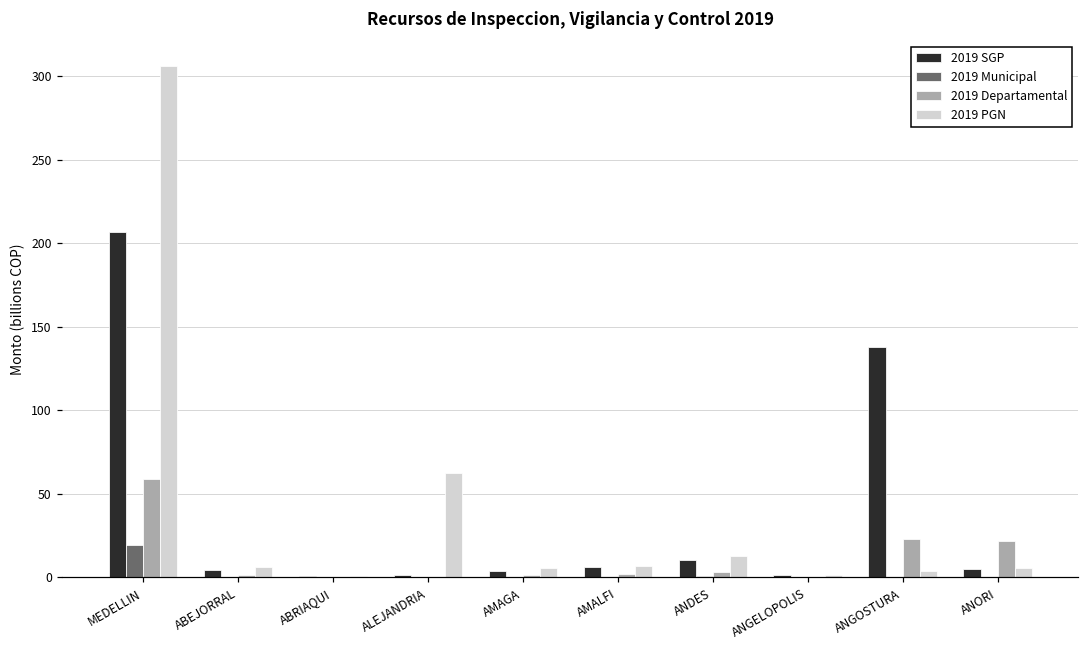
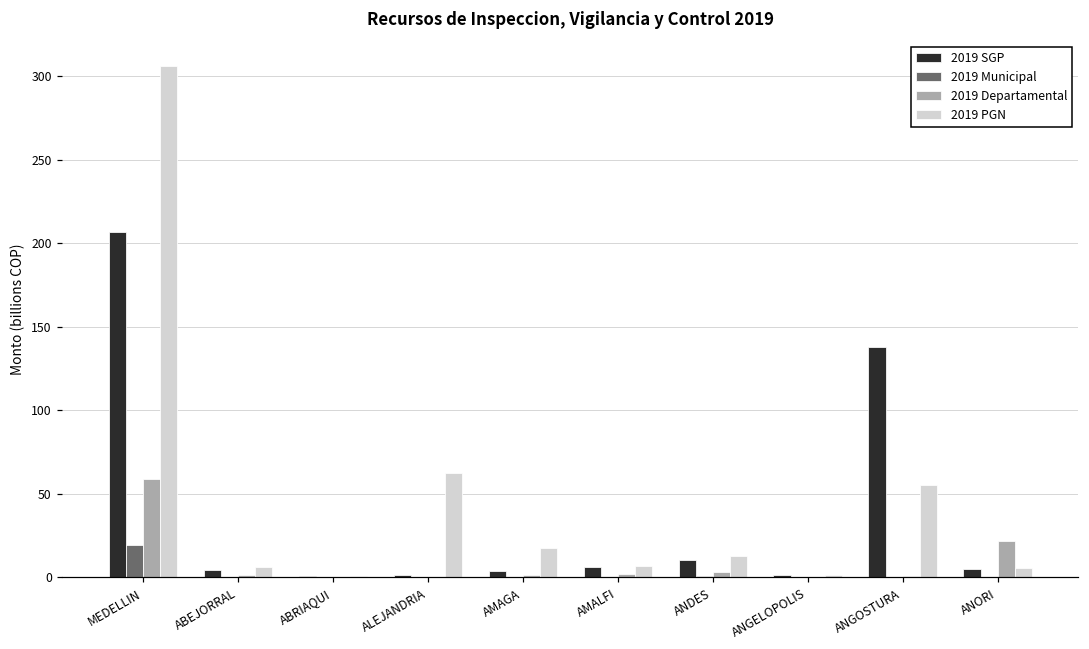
  {
    "2019 SGP": {
      "MEDELLIN": 207,
      "ABEJORRAL": 4,
      "AMAGA": 3,
      "AMALFI": 6,
      "ANDES": 10,
      "ANGOSTURA": 138,
      "ANORI": 5
    },
    "2019 Municipal": {
      "MEDELLIN": 19
    },
    "2019 Departamental": {
      "MEDELLIN": 59,
      "ANDES": 3,
-     "ANGOSTURA": 23,
+     "ANGOSTURA": 1,
      "ANORI": 21
    },
    "2019 PGN": {
      "MEDELLIN": 306,
      "ABEJORRAL": 6,
      "ALEJANDRIA": 62,
-     "AMAGA": 5,
+     "AMAGA": 17,
      "AMALFI": 6,
      "ANDES": 13,
-     "ANGOSTURA": 3,
+     "ANGOSTURA": 55,
      "ANORI": 5
    }
  }
